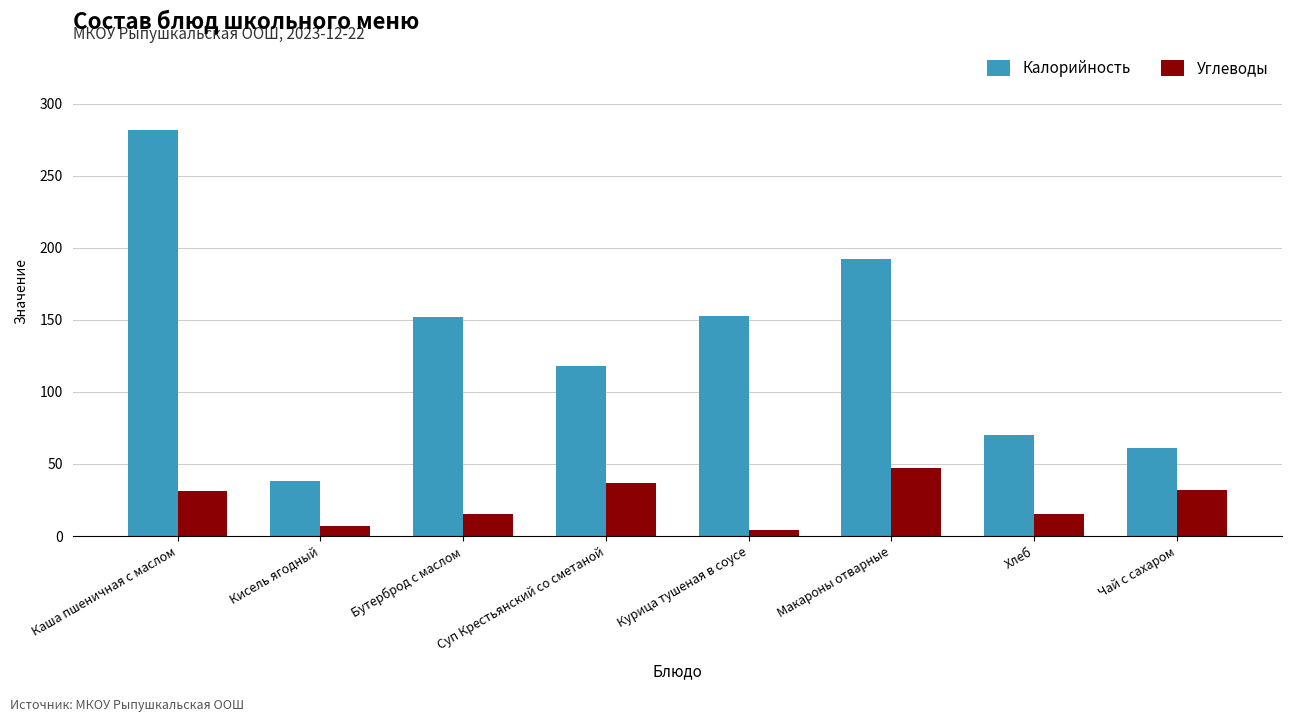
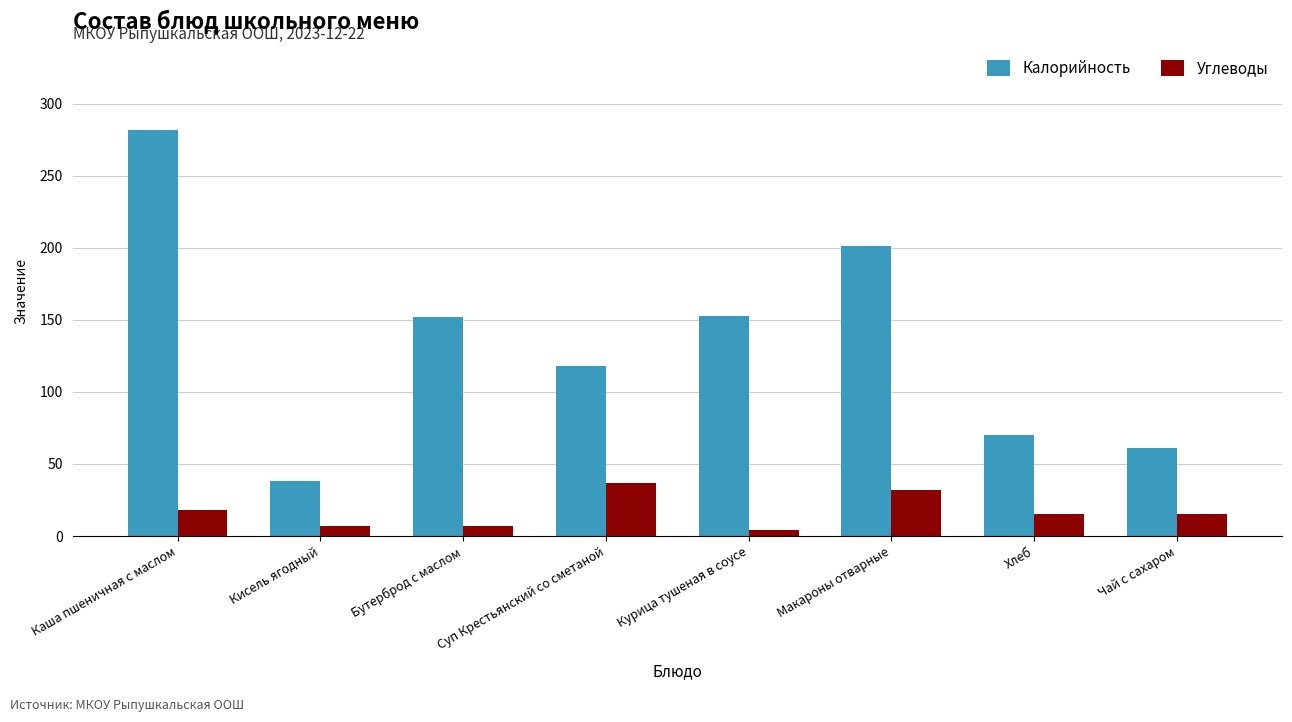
  {
    "Калорийность": {
      "Каша пшеничная с маслом": 282,
      "Кисель ягодный": 38,
      "Бутерброд с маслом": 152,
      "Суп Крестьянский со сметаной": 118,
      "Курица тушеная в соусе": 153,
-     "Макароны отварные": 192,
+     "Макароны отварные": 201,
      "Хлеб": 70,
      "Чай с сахаром": 61
    },
    "Углеводы": {
-     "Каша пшеничная с маслом": 31,
+     "Каша пшеничная с маслом": 18,
      "Кисель ягодный": 7,
-     "Бутерброд с маслом": 15,
+     "Бутерброд с маслом": 7,
      "Суп Крестьянский со сметаной": 37,
      "Курица тушеная в соусе": 4,
-     "Макароны отварные": 47,
+     "Макароны отварные": 32,
      "Хлеб": 15,
-     "Чай с сахаром": 32
+     "Чай с сахаром": 15
    }
  }
